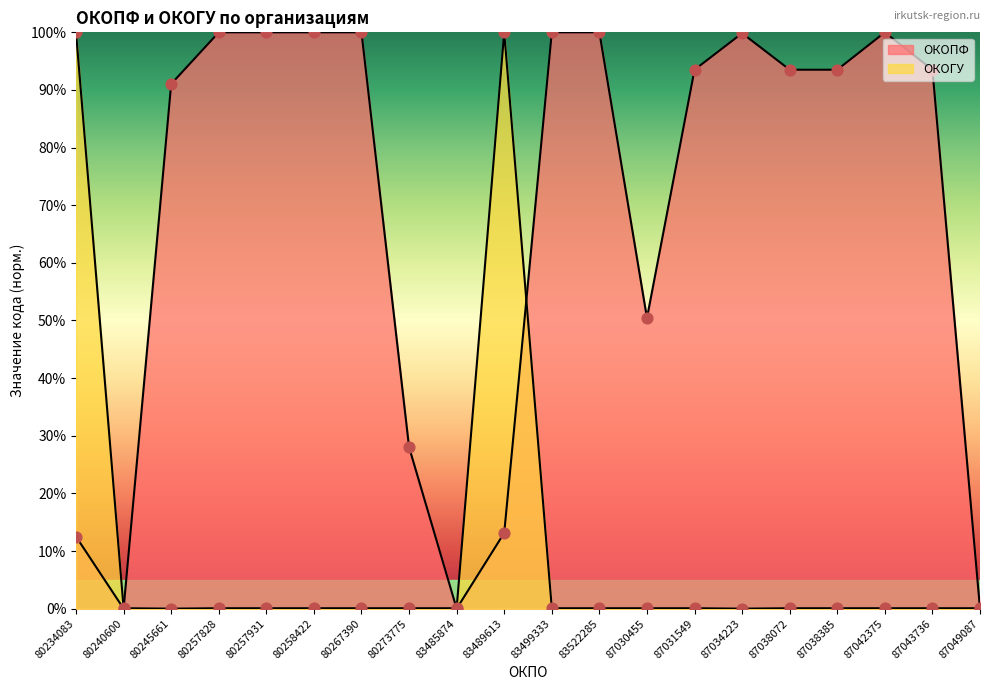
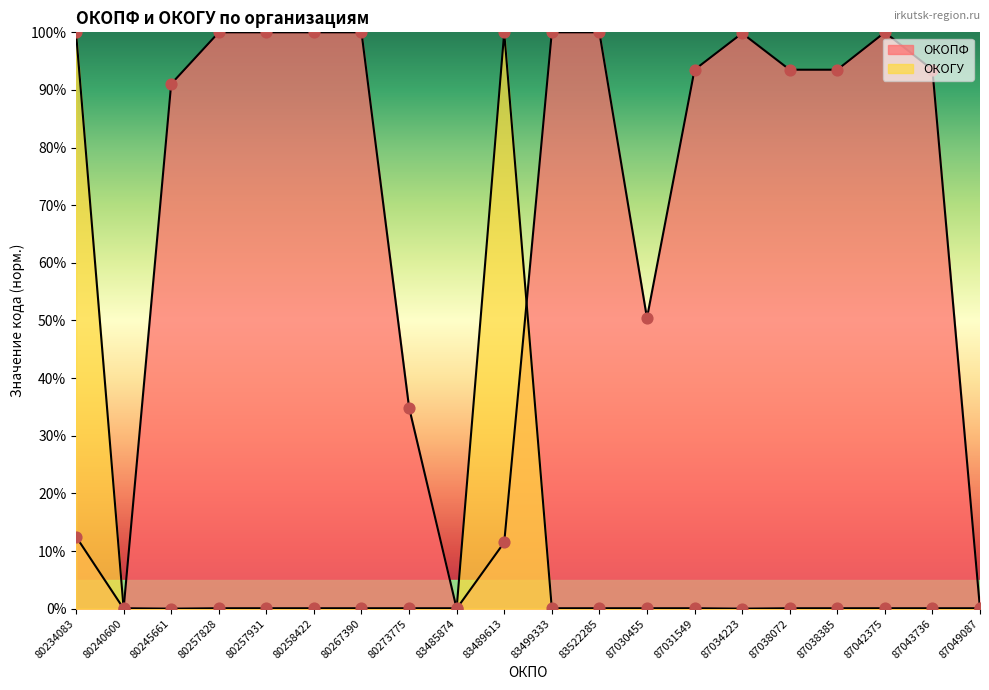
  {
    "ОКОПФ": {
      "80234083": "13%",
      "80245661": "91%",
      "80257828": "100%",
      "80257931": "100%",
      "80258422": "100%",
      "80267390": "100%",
-     "80273775": "28%",
-     "83489613": "13%",
+     "80273775": "35%",
+     "83489613": "11%",
      "83499333": "100%",
      "83522285": "100%",
      "87030455": "50%",
      "87031549": "94%",
      "87034223": "100%",
      "87038072": "94%",
      "87038385": "94%",
      "87042375": "100%"
    },
    "ОКОГУ": {
      "80234083": "100%",
      "83489613": "100%"
    }
  }
